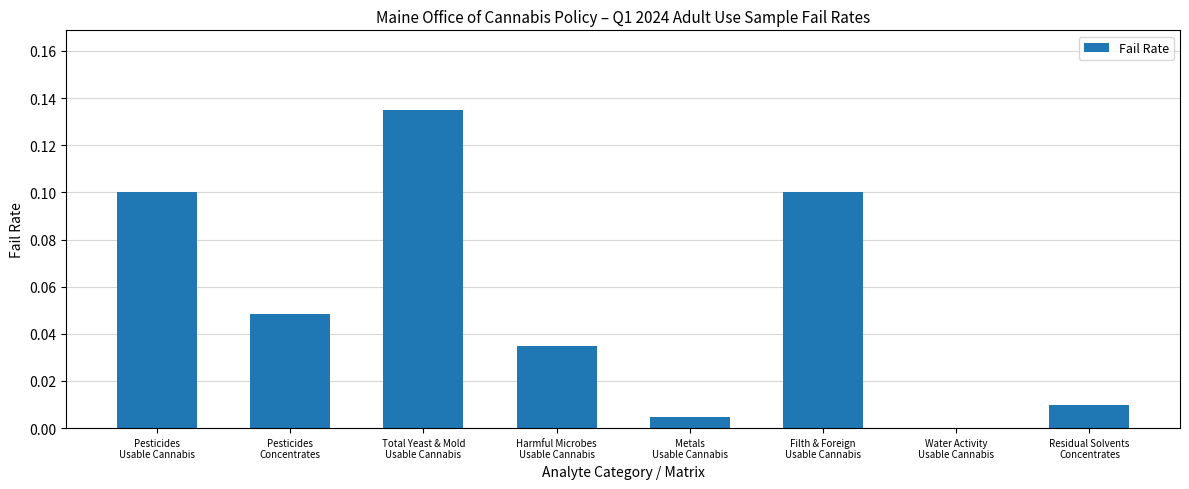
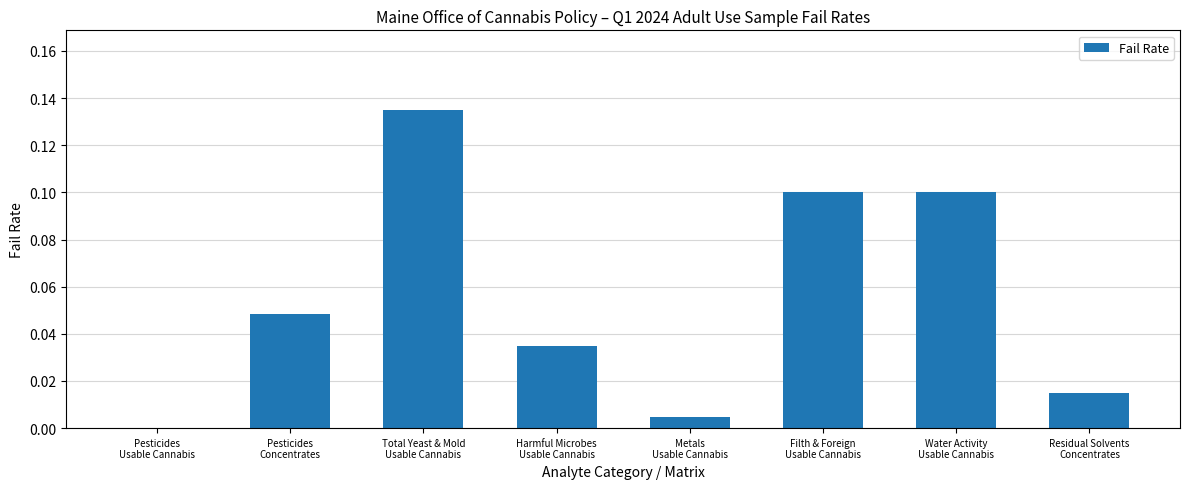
  {
-   "Pesticides Usable Cannabis": 0.1,
+   "Pesticides Usable Cannabis": 0.0,
    "Pesticides Concentrates": 0.049,
    "Total Yeast & Mold Usable Cannabis": 0.135,
    "Harmful Microbes Usable Cannabis": 0.035,
    "Metals Usable Cannabis": 0.005,
    "Filth & Foreign Usable Cannabis": 0.100,
-   "Water Activity Usable Cannabis": 0.0,
-   "Residual Solvents Concentrates": 0.010
+   "Water Activity Usable Cannabis": 0.1,
+   "Residual Solvents Concentrates": 0.015
  }
